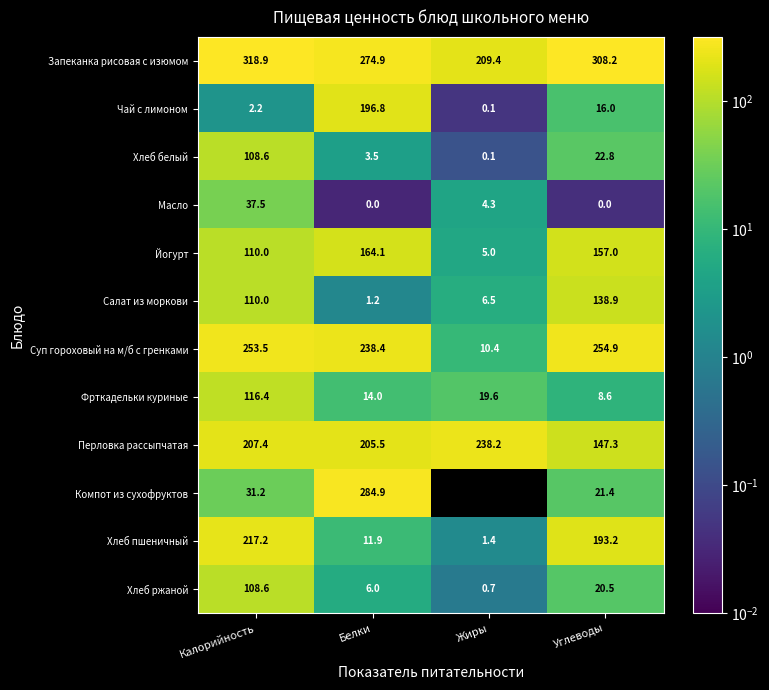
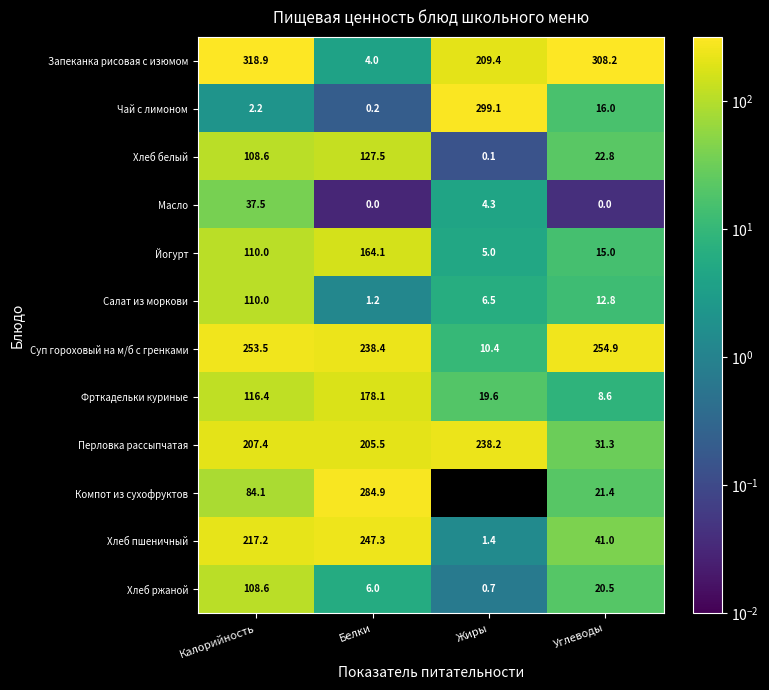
  {
    "Запеканка рисовая с изюмом": {
      "Калорийность": 318.9,
-     "Белки": 274.9,
+     "Белки": 4.0,
      "Жиры": 209.4,
      "Углеводы": 308.2
    },
    "Чай с лимоном": {
      "Калорийность": 2.2,
-     "Белки": 196.8,
-     "Жиры": 0.1,
+     "Белки": 0.2,
+     "Жиры": 299.1,
      "Углеводы": 16.0
    },
    "Хлеб белый": {
      "Калорийность": 108.6,
-     "Белки": 3.5,
+     "Белки": 127.5,
      "Жиры": 0.1,
      "Углеводы": 22.8
    },
    "Масло": {
      "Калорийность": 37.5,
      "Белки": 0.0,
      "Жиры": 4.3,
      "Углеводы": 0.0
    },
    "Йогурт": {
      "Калорийность": 110.0,
      "Белки": 164.1,
      "Жиры": 5.0,
-     "Углеводы": 157.0
+     "Углеводы": 15.0
    },
    "Салат из моркови": {
      "Калорийность": 110.0,
      "Белки": 1.2,
      "Жиры": 6.5,
-     "Углеводы": 138.9
+     "Углеводы": 12.8
    },
    "Суп гороховый на м/б с гренками": {
      "Калорийность": 253.5,
      "Белки": 238.4,
      "Жиры": 10.4,
      "Углеводы": 254.9
    },
    "Фрткадельки куриные": {
      "Калорийность": 116.4,
-     "Белки": 14.0,
+     "Белки": 178.1,
      "Жиры": 19.6,
      "Углеводы": 8.6
    },
    "Перловка рассыпчатая": {
      "Калорийность": 207.4,
      "Белки": 205.5,
      "Жиры": 238.2,
-     "Углеводы": 147.3
+     "Углеводы": 31.3
    },
    "Компот из сухофруктов": {
-     "Калорийность": 31.2,
+     "Калорийность": 84.1,
      "Белки": 284.9,
      "Углеводы": 21.4
    },
    "Хлеб пшеничный": {
      "Калорийность": 217.2,
-     "Белки": 11.9,
+     "Белки": 247.3,
      "Жиры": 1.4,
-     "Углеводы": 193.2
+     "Углеводы": 41.0
    },
    "Хлеб ржаной": {
      "Калорийность": 108.6,
      "Белки": 6.0,
      "Жиры": 0.7,
      "Углеводы": 20.5
    }
  }
